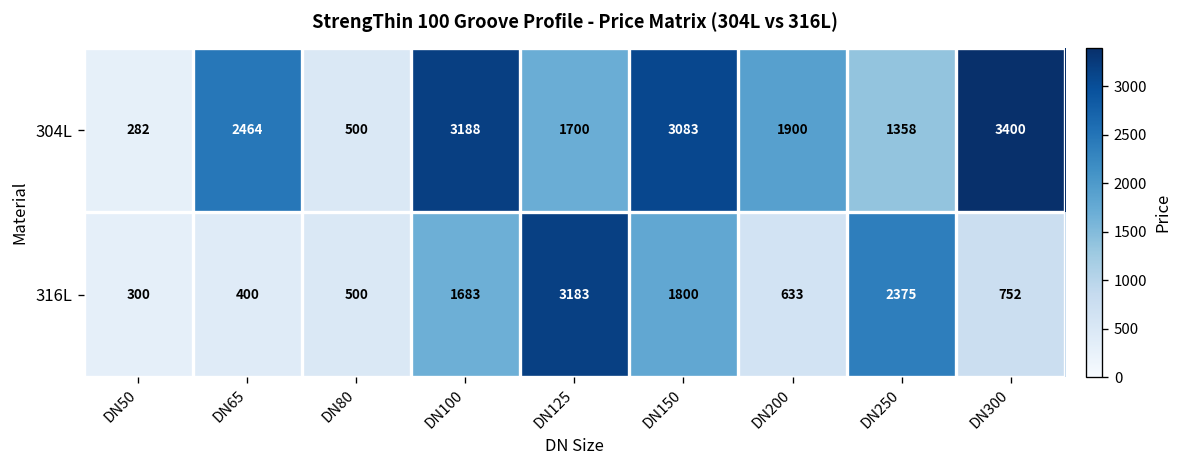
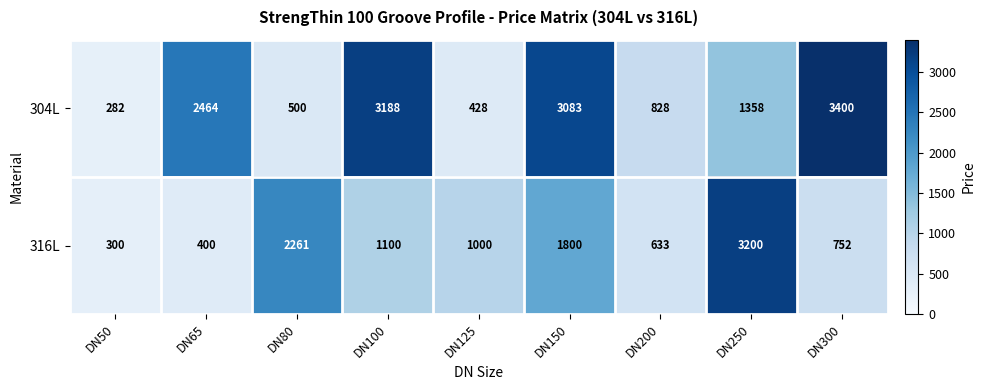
  {
    "304L": {
      "DN50": 282,
      "DN65": 2464,
      "DN80": 500,
      "DN100": 3188,
-     "DN125": 1700,
+     "DN125": 428,
      "DN150": 3083,
-     "DN200": 1900,
+     "DN200": 828,
      "DN250": 1358,
      "DN300": 3400
    },
    "316L": {
      "DN50": 300,
      "DN65": 400,
-     "DN80": 500,
-     "DN100": 1683,
-     "DN125": 3183,
+     "DN80": 2261,
+     "DN100": 1100,
+     "DN125": 1000,
      "DN150": 1800,
      "DN200": 633,
-     "DN250": 2375,
+     "DN250": 3200,
      "DN300": 752
    }
  }
